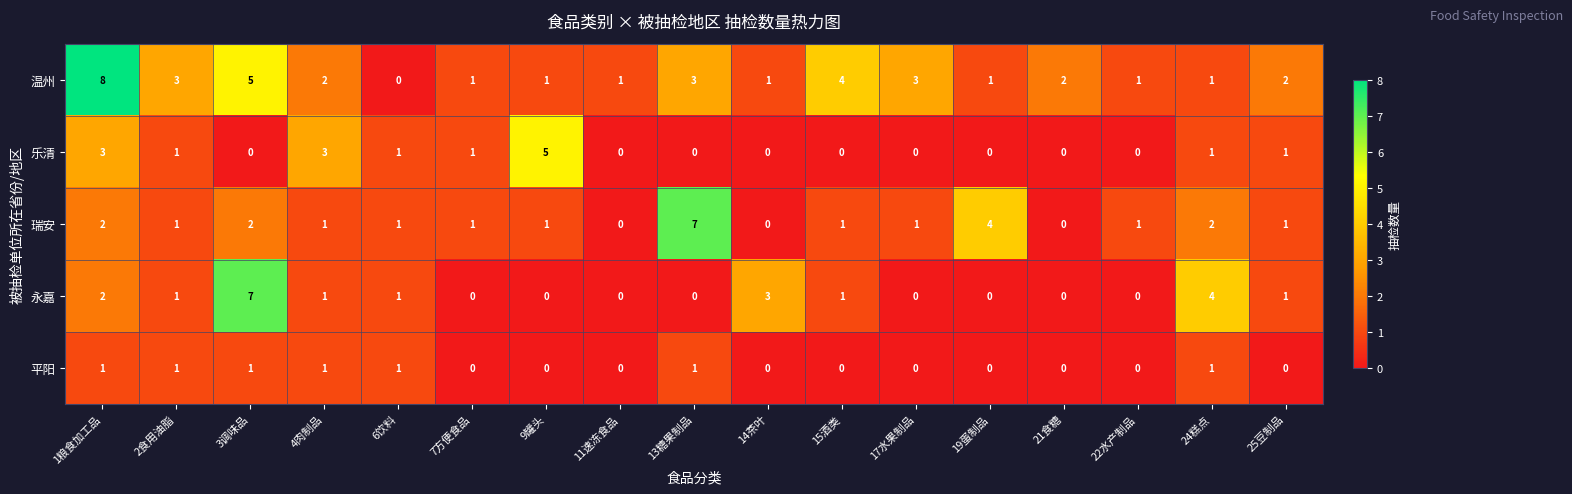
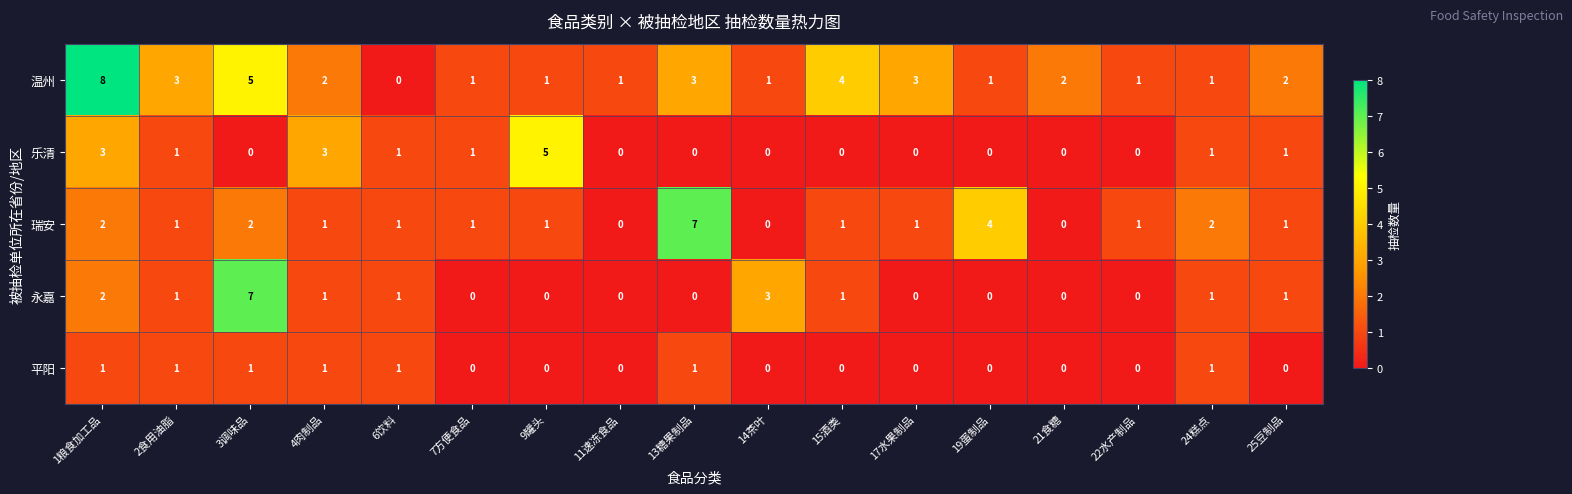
  {
    "温州": {
      "1粮食加工品": 8,
      "2食用油脂": 3,
      "3调味品": 5,
      "4肉制品": 2,
      "6饮料": 0,
      "7方便食品": 1,
      "9罐头": 1,
      "11速冻食品": 1,
      "13糖果制品": 3,
      "14茶叶": 1,
      "15酒类": 4,
      "17水果制品": 3,
      "19蛋制品": 1,
      "21食糖": 2,
      "22水产制品": 1,
      "24糕点": 1,
      "25豆制品": 2
    },
    "乐清": {
      "1粮食加工品": 3,
      "2食用油脂": 1,
      "3调味品": 0,
      "4肉制品": 3,
      "6饮料": 1,
      "7方便食品": 1,
      "9罐头": 5,
      "11速冻食品": 0,
      "13糖果制品": 0,
      "14茶叶": 0,
      "15酒类": 0,
      "17水果制品": 0,
      "19蛋制品": 0,
      "21食糖": 0,
      "22水产制品": 0,
      "24糕点": 1,
      "25豆制品": 1
    },
    "瑞安": {
      "1粮食加工品": 2,
      "2食用油脂": 1,
      "3调味品": 2,
      "4肉制品": 1,
      "6饮料": 1,
      "7方便食品": 1,
      "9罐头": 1,
      "11速冻食品": 0,
      "13糖果制品": 7,
      "14茶叶": 0,
      "15酒类": 1,
      "17水果制品": 1,
      "19蛋制品": 4,
      "21食糖": 0,
      "22水产制品": 1,
      "24糕点": 2,
      "25豆制品": 1
    },
    "永嘉": {
      "1粮食加工品": 2,
      "2食用油脂": 1,
      "3调味品": 7,
      "4肉制品": 1,
      "6饮料": 1,
      "7方便食品": 0,
      "9罐头": 0,
      "11速冻食品": 0,
      "13糖果制品": 0,
      "14茶叶": 3,
      "15酒类": 1,
      "17水果制品": 0,
      "19蛋制品": 0,
      "21食糖": 0,
      "22水产制品": 0,
-     "24糕点": 4,
+     "24糕点": 1,
      "25豆制品": 1
    },
    "平阳": {
      "1粮食加工品": 1,
      "2食用油脂": 1,
      "3调味品": 1,
      "4肉制品": 1,
      "6饮料": 1,
      "7方便食品": 0,
      "9罐头": 0,
      "11速冻食品": 0,
      "13糖果制品": 1,
      "14茶叶": 0,
      "15酒类": 0,
      "17水果制品": 0,
      "19蛋制品": 0,
      "21食糖": 0,
      "22水产制品": 0,
      "24糕点": 1,
      "25豆制品": 0
    }
  }
